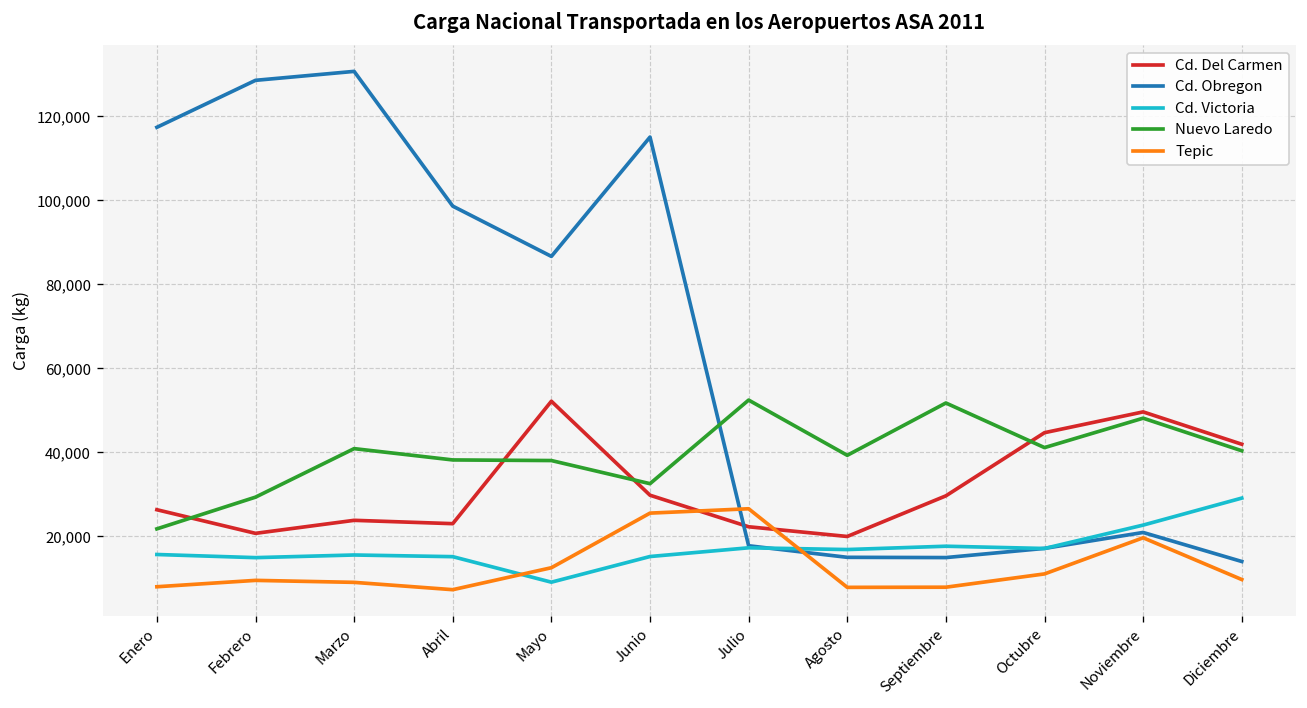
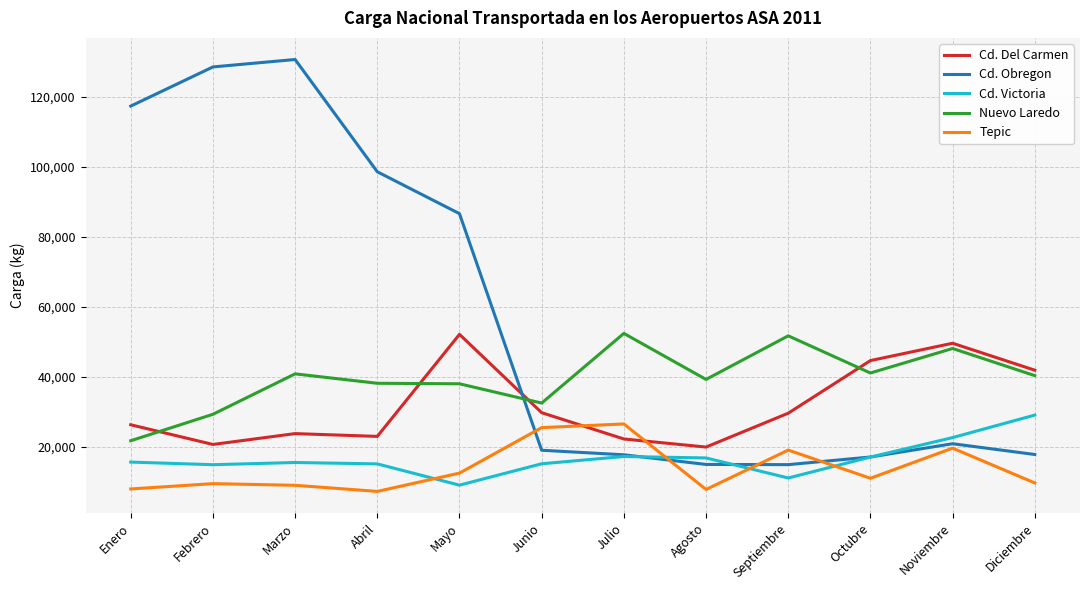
  {
    "Cd. Del Carmen": {
      "Enero": "26,000",
      "Febrero": "21,000",
      "Marzo": "24,000",
      "Abril": "23,000",
      "Mayo": "52,000",
      "Junio": "30,000",
      "Julio": "22,000",
      "Agosto": "20,000",
      "Septiembre": "30,000",
      "Octubre": "45,000",
      "Noviembre": "50,000",
      "Diciembre": "42,000"
    },
    "Cd. Obregon": {
      "Enero": "117,000",
      "Febrero": "129,000",
      "Marzo": "131,000",
      "Abril": "99,000",
      "Mayo": "87,000",
-     "Junio": "115,000",
+     "Junio": "19,000",
      "Agosto": "15,000",
      "Septiembre": "15,000",
      "Noviembre": "21,000",
-     "Diciembre": "14,000"
+     "Diciembre": "18,000"
    },
    "Cd. Victoria": {
      "Enero": "16,000",
      "Febrero": "15,000",
      "Marzo": "16,000",
      "Abril": "15,000",
      "Mayo": "9,000",
      "Junio": "15,000",
      "Agosto": "17,000",
-     "Septiembre": "18,000",
+     "Septiembre": "11,000",
      "Noviembre": "23,000",
      "Diciembre": "29,000"
    },
    "Nuevo Laredo": {
      "Enero": "22,000",
      "Febrero": "29,000",
      "Marzo": "41,000",
      "Abril": "38,000",
      "Mayo": "38,000",
      "Junio": "33,000",
      "Julio": "52,000",
      "Agosto": "39,000",
      "Septiembre": "52,000",
      "Octubre": "41,000",
      "Noviembre": "48,000",
      "Diciembre": "40,000"
    },
    "Tepic": {
      "Enero": "8,000",
      "Febrero": "10,000",
      "Marzo": "9,000",
      "Abril": "7,000",
      "Mayo": "13,000",
      "Junio": "26,000",
      "Julio": "27,000",
      "Agosto": "8,000",
-     "Septiembre": "8,000",
+     "Septiembre": "19,000",
      "Octubre": "11,000",
      "Noviembre": "20,000",
      "Diciembre": "10,000"
    }
  }
